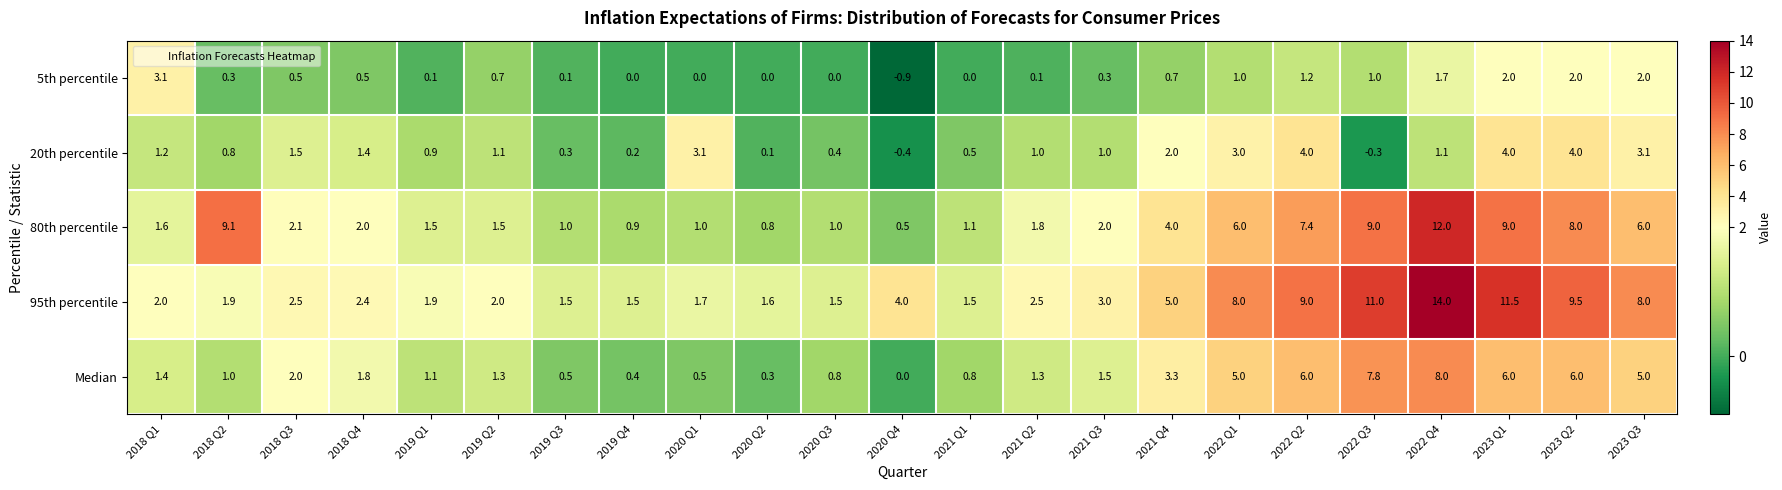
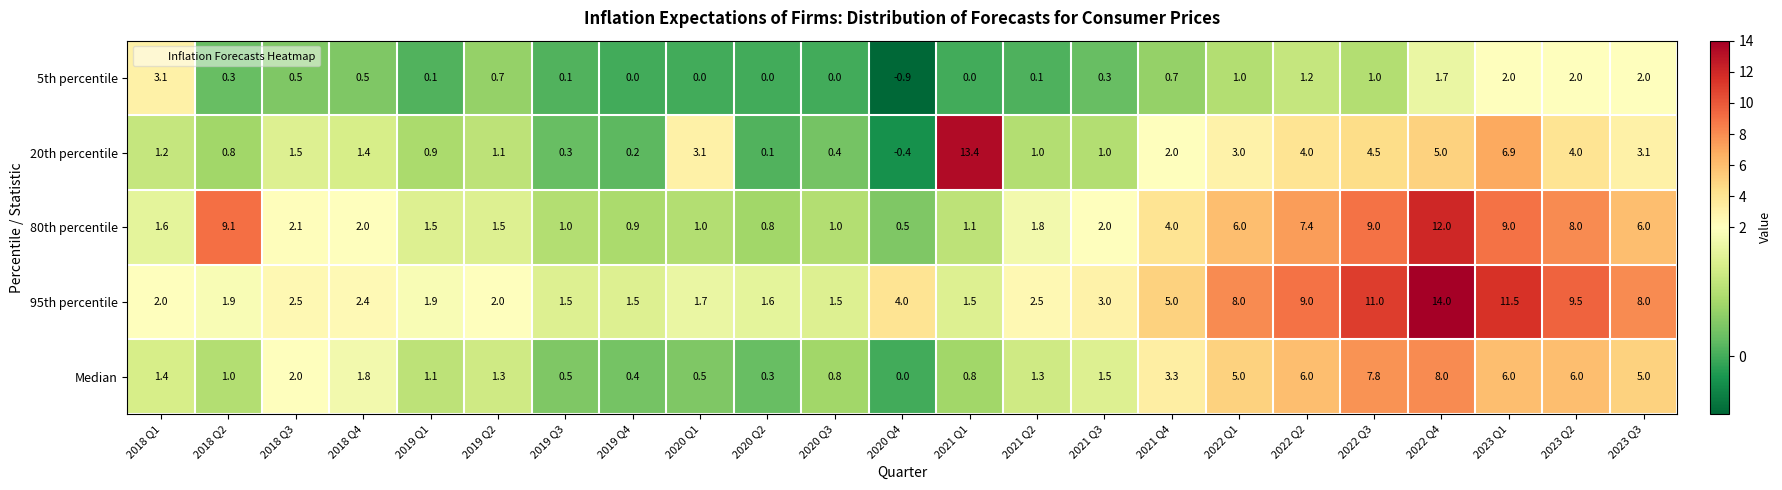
  {
    "5th percentile": {
      "2018 Q1": 3.1,
      "2018 Q2": 0.3,
      "2018 Q3": 0.5,
      "2018 Q4": 0.5,
      "2019 Q1": 0.1,
      "2019 Q2": 0.7,
      "2019 Q3": 0.1,
      "2019 Q4": 0.0,
      "2020 Q1": 0.0,
      "2020 Q2": 0.0,
      "2020 Q3": 0.0,
      "2020 Q4": -0.9,
      "2021 Q1": 0.0,
      "2021 Q2": 0.1,
      "2021 Q3": 0.3,
      "2021 Q4": 0.7,
      "2022 Q1": 1.0,
      "2022 Q2": 1.2,
      "2022 Q3": 1.0,
      "2022 Q4": 1.7,
      "2023 Q1": 2.0,
      "2023 Q2": 2.0,
      "2023 Q3": 2.0
    },
    "20th percentile": {
      "2018 Q1": 1.2,
      "2018 Q2": 0.8,
      "2018 Q3": 1.5,
      "2018 Q4": 1.4,
      "2019 Q1": 0.9,
      "2019 Q2": 1.1,
      "2019 Q3": 0.3,
      "2019 Q4": 0.2,
      "2020 Q1": 3.1,
      "2020 Q2": 0.1,
      "2020 Q3": 0.4,
      "2020 Q4": -0.4,
-     "2021 Q1": 0.5,
+     "2021 Q1": 13.4,
      "2021 Q2": 1.0,
      "2021 Q3": 1.0,
      "2021 Q4": 2.0,
      "2022 Q1": 3.0,
      "2022 Q2": 4.0,
-     "2022 Q3": -0.3,
-     "2022 Q4": 1.1,
-     "2023 Q1": 4.0,
+     "2022 Q3": 4.5,
+     "2022 Q4": 5.0,
+     "2023 Q1": 6.9,
      "2023 Q2": 4.0,
      "2023 Q3": 3.1
    },
    "80th percentile": {
      "2018 Q1": 1.6,
      "2018 Q2": 9.1,
      "2018 Q3": 2.1,
      "2018 Q4": 2.0,
      "2019 Q1": 1.5,
      "2019 Q2": 1.5,
      "2019 Q3": 1.0,
      "2019 Q4": 0.9,
      "2020 Q1": 1.0,
      "2020 Q2": 0.8,
      "2020 Q3": 1.0,
      "2020 Q4": 0.5,
      "2021 Q1": 1.1,
      "2021 Q2": 1.8,
      "2021 Q3": 2.0,
      "2021 Q4": 4.0,
      "2022 Q1": 6.0,
      "2022 Q2": 7.4,
      "2022 Q3": 9.0,
      "2022 Q4": 12.0,
      "2023 Q1": 9.0,
      "2023 Q2": 8.0,
      "2023 Q3": 6.0
    },
    "95th percentile": {
      "2018 Q1": 2.0,
      "2018 Q2": 1.9,
      "2018 Q3": 2.5,
      "2018 Q4": 2.4,
      "2019 Q1": 1.9,
      "2019 Q2": 2.0,
      "2019 Q3": 1.5,
      "2019 Q4": 1.5,
      "2020 Q1": 1.7,
      "2020 Q2": 1.6,
      "2020 Q3": 1.5,
      "2020 Q4": 4.0,
      "2021 Q1": 1.5,
      "2021 Q2": 2.5,
      "2021 Q3": 3.0,
      "2021 Q4": 5.0,
      "2022 Q1": 8.0,
      "2022 Q2": 9.0,
      "2022 Q3": 11.0,
      "2022 Q4": 14.0,
      "2023 Q1": 11.5,
      "2023 Q2": 9.5,
      "2023 Q3": 8.0
    },
    "Median": {
      "2018 Q1": 1.4,
      "2018 Q2": 1.0,
      "2018 Q3": 2.0,
      "2018 Q4": 1.8,
      "2019 Q1": 1.1,
      "2019 Q2": 1.3,
      "2019 Q3": 0.5,
      "2019 Q4": 0.4,
      "2020 Q1": 0.5,
      "2020 Q2": 0.3,
      "2020 Q3": 0.8,
      "2020 Q4": 0.0,
      "2021 Q1": 0.8,
      "2021 Q2": 1.3,
      "2021 Q3": 1.5,
      "2021 Q4": 3.3,
      "2022 Q1": 5.0,
      "2022 Q2": 6.0,
      "2022 Q3": 7.8,
      "2022 Q4": 8.0,
      "2023 Q1": 6.0,
      "2023 Q2": 6.0,
      "2023 Q3": 5.0
    }
  }
